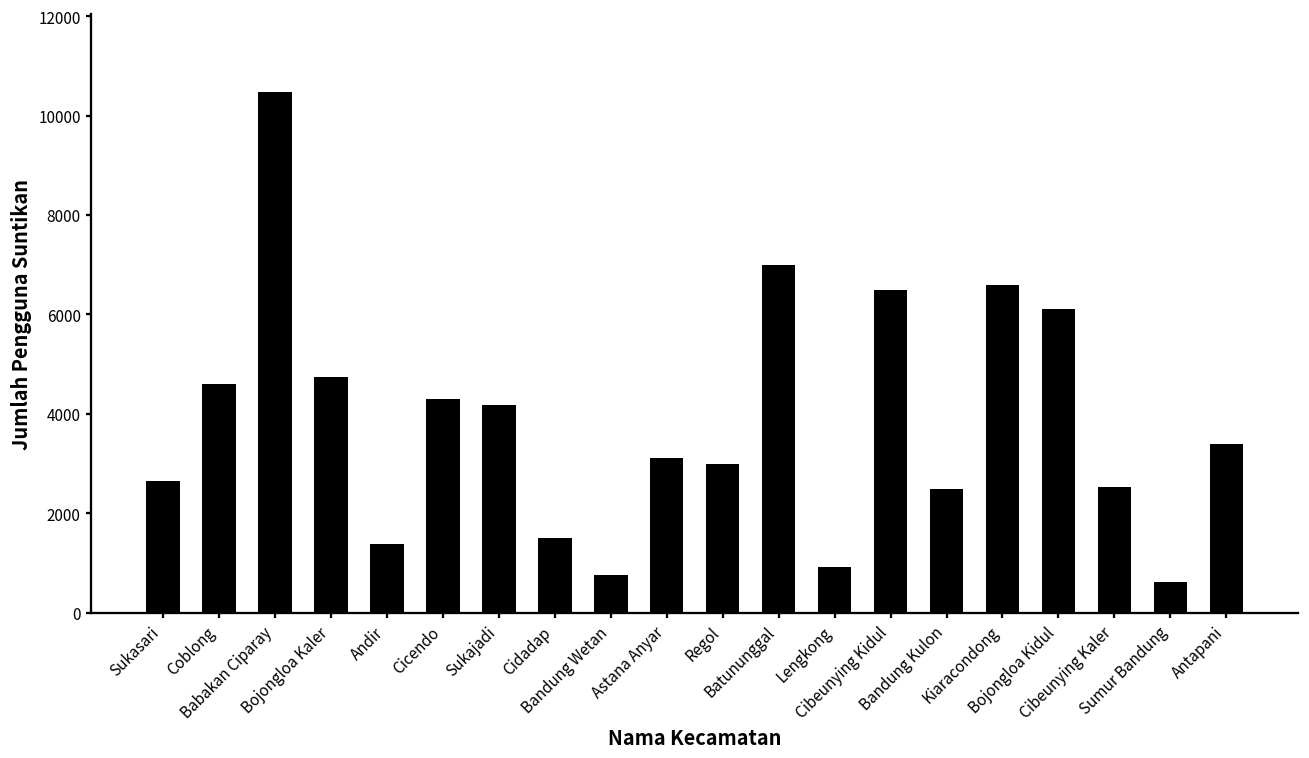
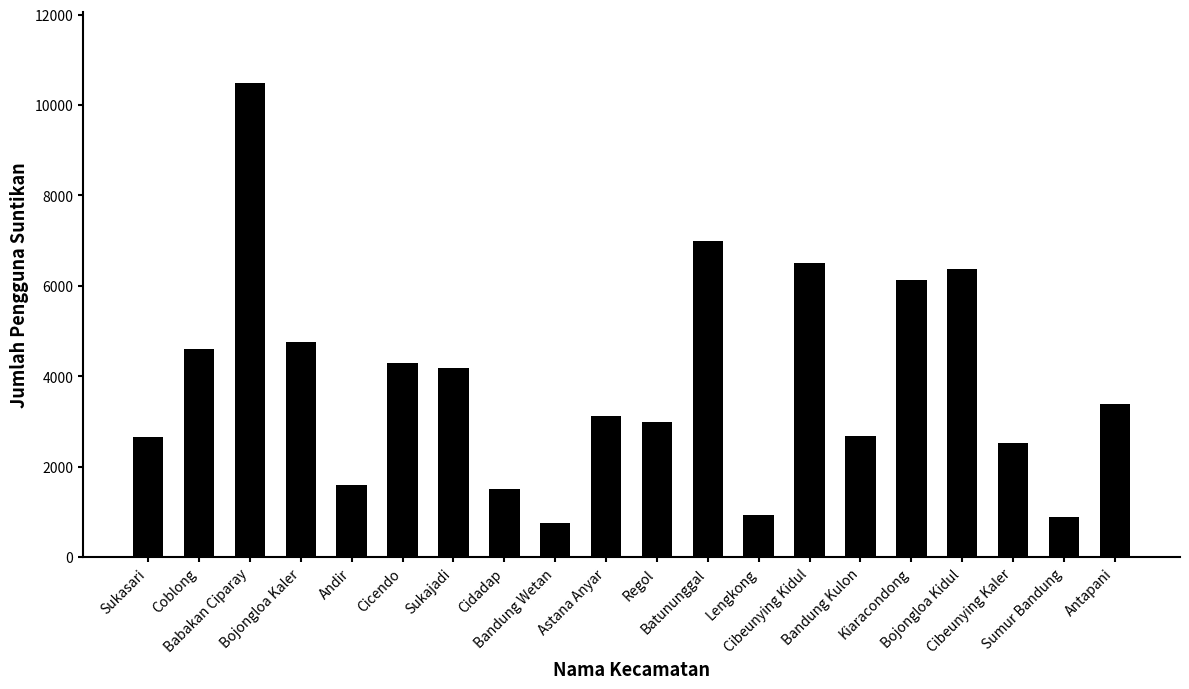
  {
    "Sukasari": 2700,
    "Coblong": 4600,
    "Babakan Ciparay": 10500,
    "Bojongloa Kaler": 4700,
-   "Andir": 1400,
+   "Andir": 1600,
    "Cicendo": 4300,
    "Sukajadi": 4200,
    "Cidadap": 1500,
    "Bandung Wetan": 800,
    "Astana Anyar": 3100,
    "Regol": 3000,
    "Batununggal": 7000,
    "Lengkong": 900,
    "Cibeunying Kidul": 6500,
-   "Bandung Kulon": 2500,
-   "Kiaracondong": 6600,
-   "Bojongloa Kidul": 6100,
+   "Bandung Kulon": 2700,
+   "Kiaracondong": 6100,
+   "Bojongloa Kidul": 6400,
    "Cibeunying Kaler": 2500,
-   "Sumur Bandung": 600,
+   "Sumur Bandung": 900,
    "Antapani": 3400
  }
